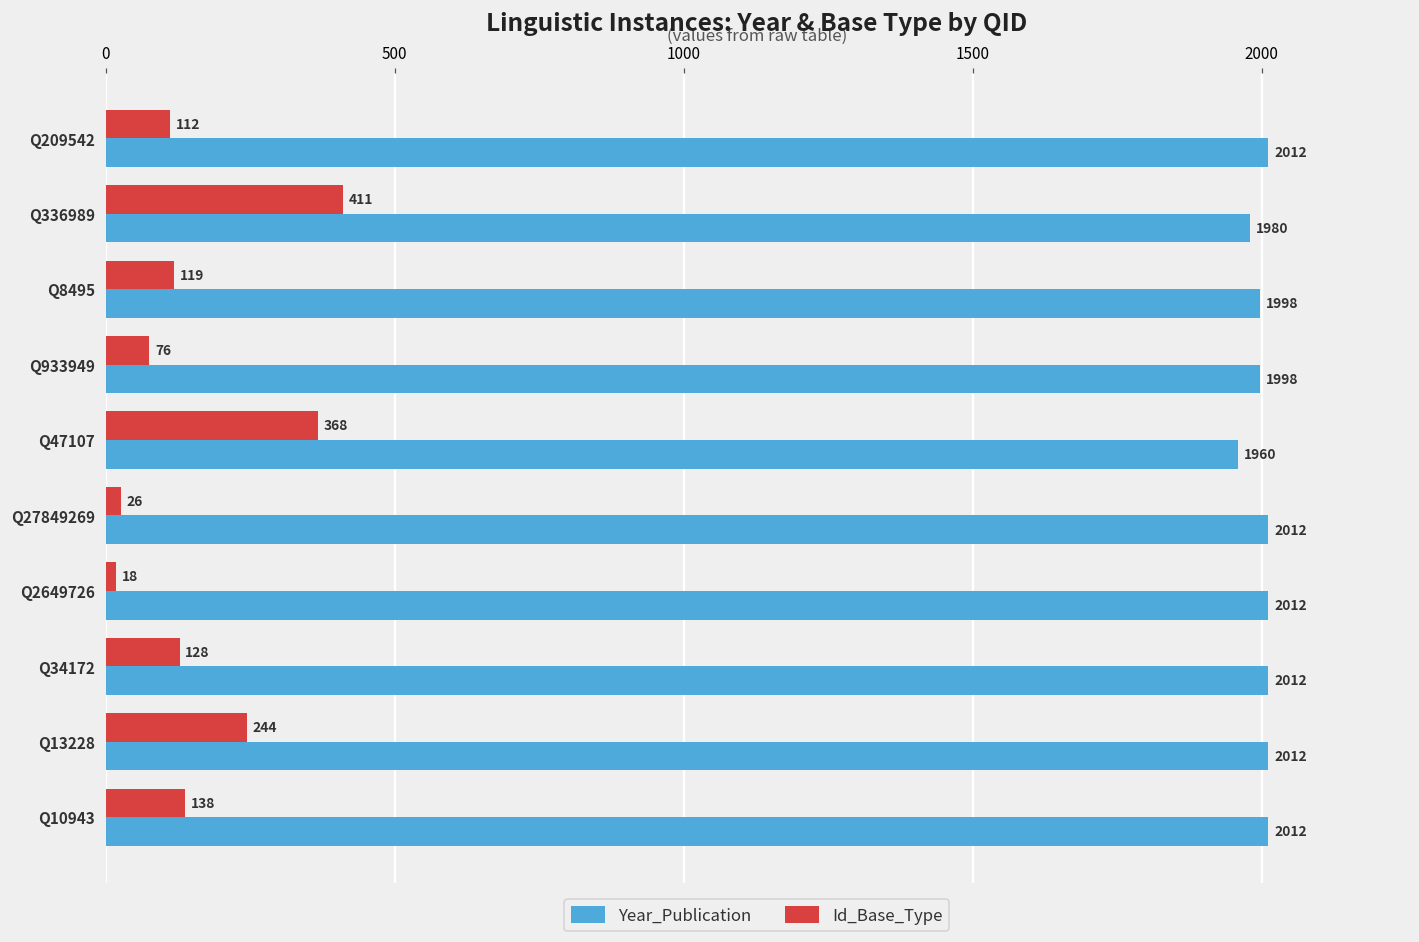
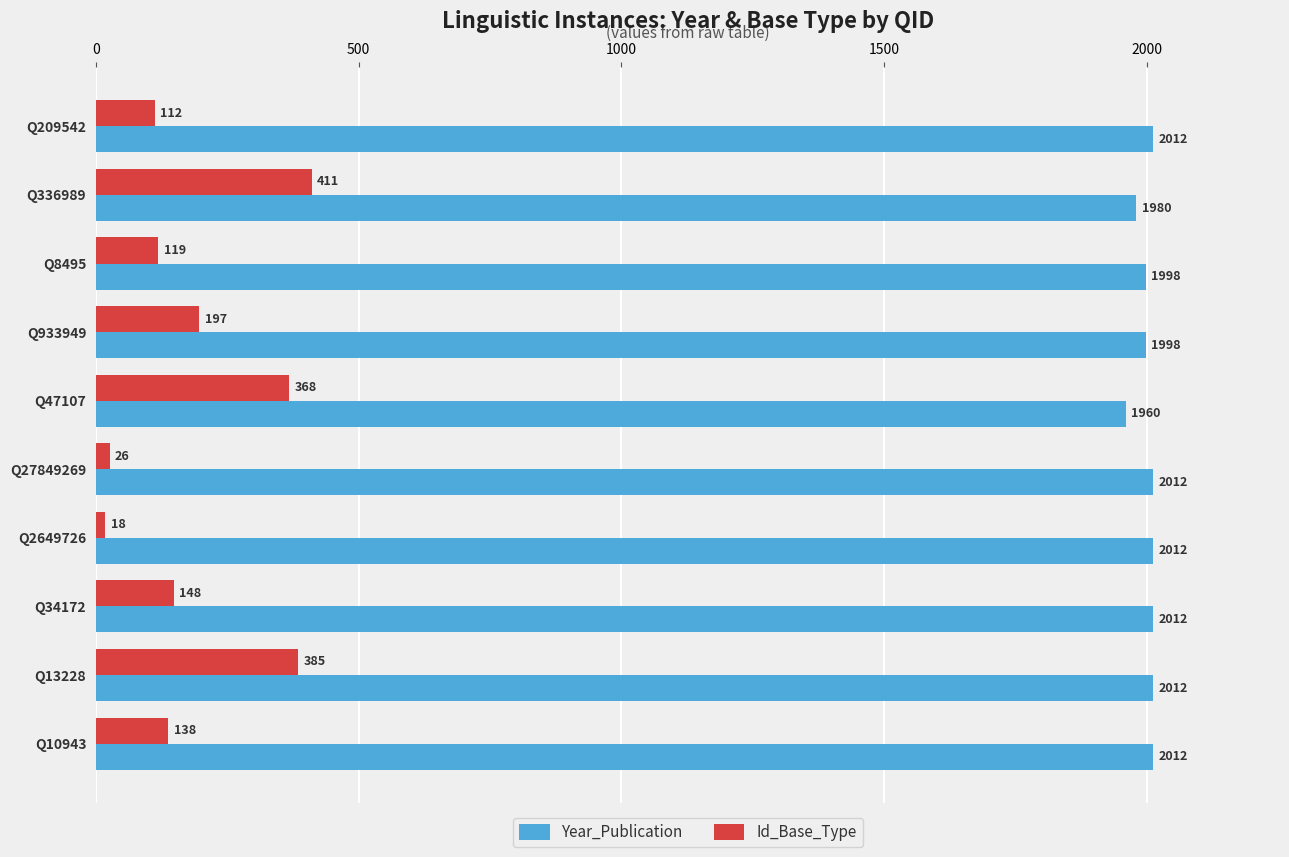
  {
    "Year_Publication": {
      "Q209542": 2012,
      "Q336989": 1980,
      "Q8495": 1998,
      "Q933949": 1998,
      "Q47107": 1960,
      "Q27849269": 2012,
      "Q2649726": 2012,
      "Q34172": 2012,
      "Q13228": 2012,
      "Q10943": 2012
    },
    "Id_Base_Type": {
      "Q209542": 112,
      "Q336989": 411,
      "Q8495": 119,
-     "Q933949": 76,
+     "Q933949": 197,
      "Q47107": 368,
      "Q27849269": 26,
      "Q2649726": 18,
-     "Q34172": 128,
-     "Q13228": 244,
+     "Q34172": 148,
+     "Q13228": 385,
      "Q10943": 138
    }
  }
